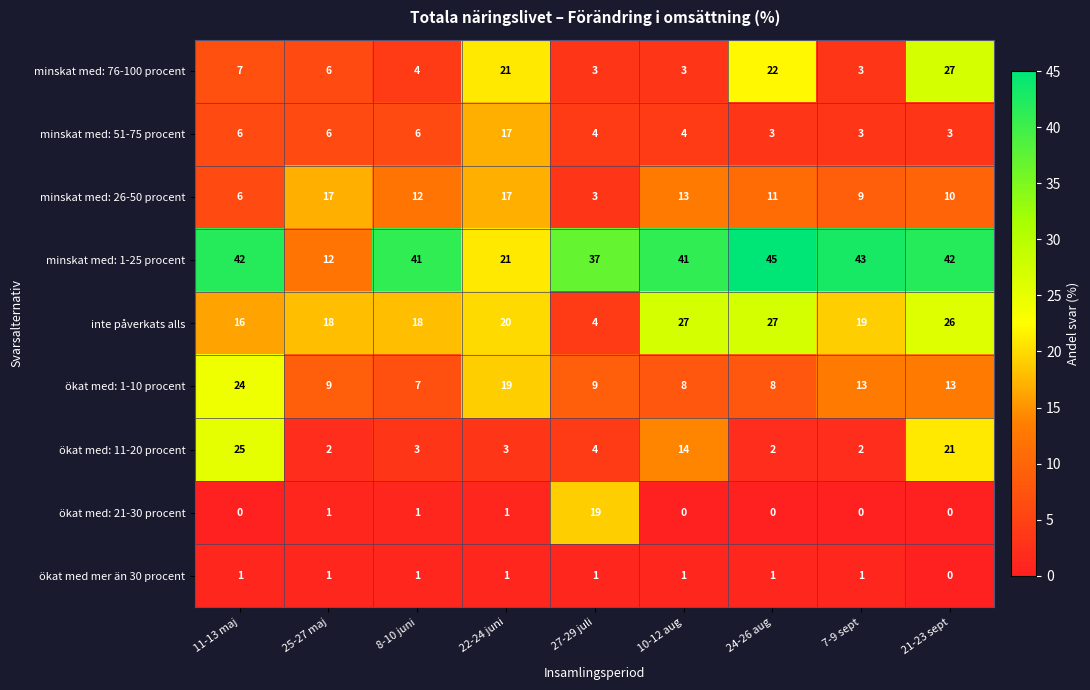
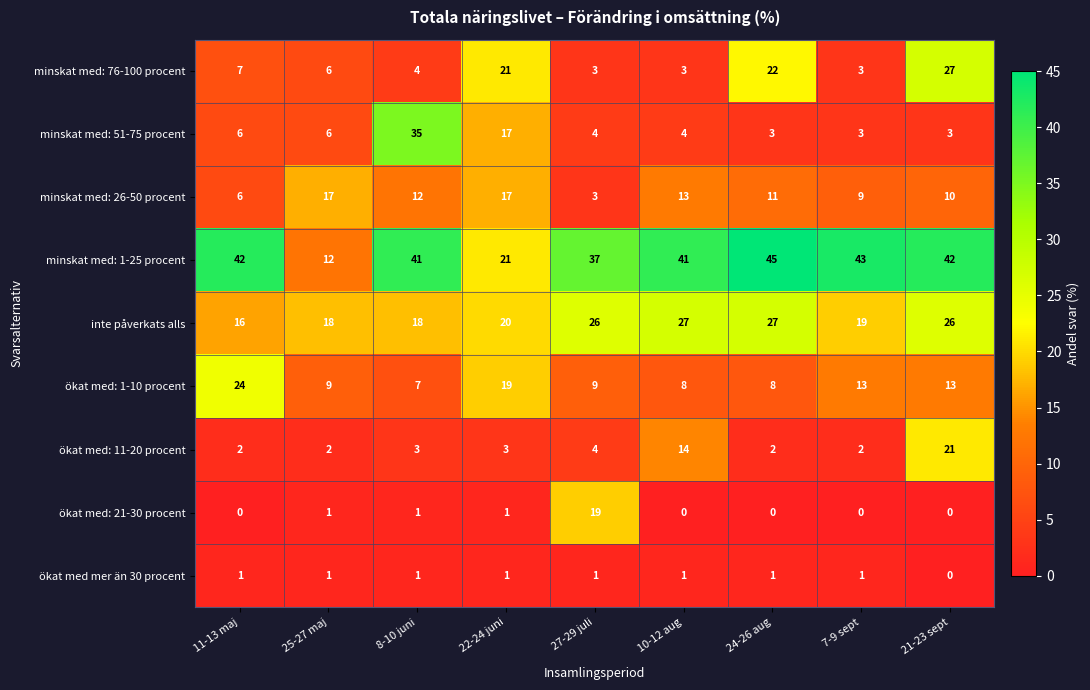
  {
    "minskat med: 76-100 procent": {
      "11-13 maj": 7,
      "25-27 maj": 6,
      "8-10 juni": 4,
      "22-24 juni": 21,
      "27-29 juli": 3,
      "10-12 aug": 3,
      "24-26 aug": 22,
      "7-9 sept": 3,
      "21-23 sept": 27
    },
    "minskat med: 51-75 procent": {
      "11-13 maj": 6,
      "25-27 maj": 6,
-     "8-10 juni": 6,
+     "8-10 juni": 35,
      "22-24 juni": 17,
      "27-29 juli": 4,
      "10-12 aug": 4,
      "24-26 aug": 3,
      "7-9 sept": 3,
      "21-23 sept": 3
    },
    "minskat med: 26-50 procent": {
      "11-13 maj": 6,
      "25-27 maj": 17,
      "8-10 juni": 12,
      "22-24 juni": 17,
      "27-29 juli": 3,
      "10-12 aug": 13,
      "24-26 aug": 11,
      "7-9 sept": 9,
      "21-23 sept": 10
    },
    "minskat med: 1-25 procent": {
      "11-13 maj": 42,
      "25-27 maj": 12,
      "8-10 juni": 41,
      "22-24 juni": 21,
      "27-29 juli": 37,
      "10-12 aug": 41,
      "24-26 aug": 45,
      "7-9 sept": 43,
      "21-23 sept": 42
    },
    "inte påverkats alls": {
      "11-13 maj": 16,
      "25-27 maj": 18,
      "8-10 juni": 18,
      "22-24 juni": 20,
-     "27-29 juli": 4,
+     "27-29 juli": 26,
      "10-12 aug": 27,
      "24-26 aug": 27,
      "7-9 sept": 19,
      "21-23 sept": 26
    },
    "ökat med: 1-10 procent": {
      "11-13 maj": 24,
      "25-27 maj": 9,
      "8-10 juni": 7,
      "22-24 juni": 19,
      "27-29 juli": 9,
      "10-12 aug": 8,
      "24-26 aug": 8,
      "7-9 sept": 13,
      "21-23 sept": 13
    },
    "ökat med: 11-20 procent": {
-     "11-13 maj": 25,
+     "11-13 maj": 2,
      "25-27 maj": 2,
      "8-10 juni": 3,
      "22-24 juni": 3,
      "27-29 juli": 4,
      "10-12 aug": 14,
      "24-26 aug": 2,
      "7-9 sept": 2,
      "21-23 sept": 21
    },
    "ökat med: 21-30 procent": {
      "11-13 maj": 0,
      "25-27 maj": 1,
      "8-10 juni": 1,
      "22-24 juni": 1,
      "27-29 juli": 19,
      "10-12 aug": 0,
      "24-26 aug": 0,
      "7-9 sept": 0,
      "21-23 sept": 0
    },
    "ökat med mer än 30 procent": {
      "11-13 maj": 1,
      "25-27 maj": 1,
      "8-10 juni": 1,
      "22-24 juni": 1,
      "27-29 juli": 1,
      "10-12 aug": 1,
      "24-26 aug": 1,
      "7-9 sept": 1,
      "21-23 sept": 0
    }
  }
